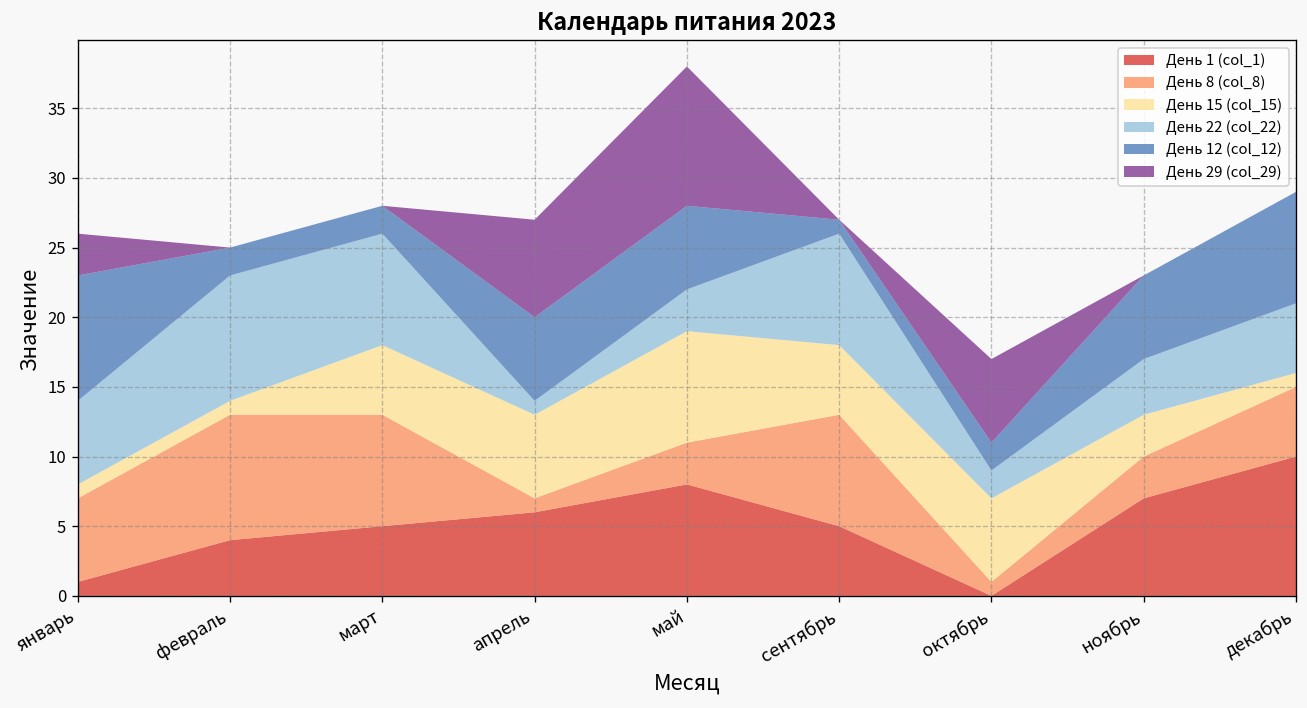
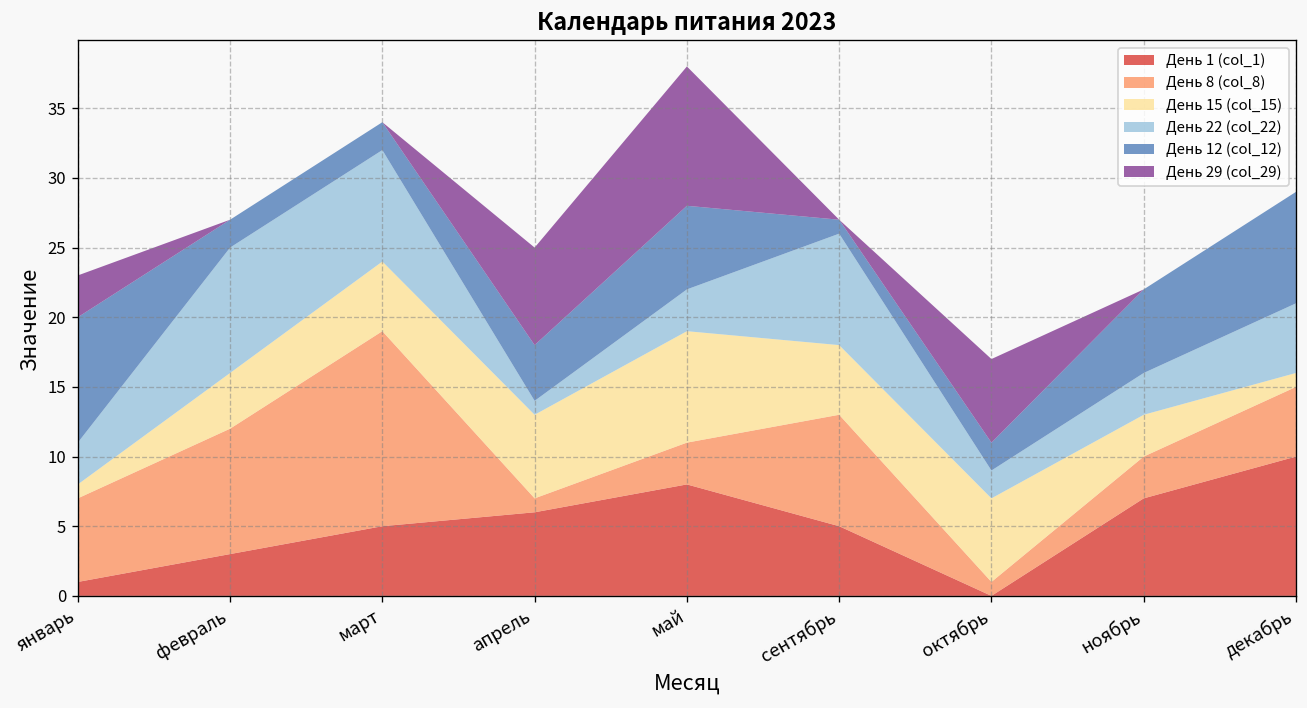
  {
    "День 1 (col_1)": {
      "январь": 1,
-     "февраль": 4,
+     "февраль": 3,
      "март": 5,
      "апрель": 6,
      "май": 8,
      "сентябрь": 5,
      "октябрь": 0,
      "ноябрь": 7,
      "декабрь": 10
    },
    "День 8 (col_8)": {
      "январь": 6,
      "февраль": 9,
-     "март": 8,
+     "март": 14,
      "апрель": 1,
      "май": 3,
      "сентябрь": 8,
      "октябрь": 1,
      "ноябрь": 3,
      "декабрь": 5
    },
    "День 15 (col_15)": {
      "январь": 1,
-     "февраль": 1,
+     "февраль": 4,
      "март": 5,
      "апрель": 6,
      "май": 8,
      "сентябрь": 5,
      "октябрь": 6,
      "ноябрь": 3,
      "декабрь": 1
    },
    "День 22 (col_22)": {
-     "январь": 6,
+     "январь": 3,
      "февраль": 9,
      "март": 8,
      "апрель": 1,
      "май": 3,
      "сентябрь": 8,
      "октябрь": 2,
-     "ноябрь": 4,
+     "ноябрь": 3,
      "декабрь": 5
    },
    "День 12 (col_12)": {
      "январь": 9,
-     "апрель": 6,
+     "апрель": 4,
      "май": 6,
      "октябрь": 2
    },
    "День 29 (col_29)": {
      "январь": 3,
      "апрель": 7,
      "май": 10,
      "октябрь": 6
    }
  }
